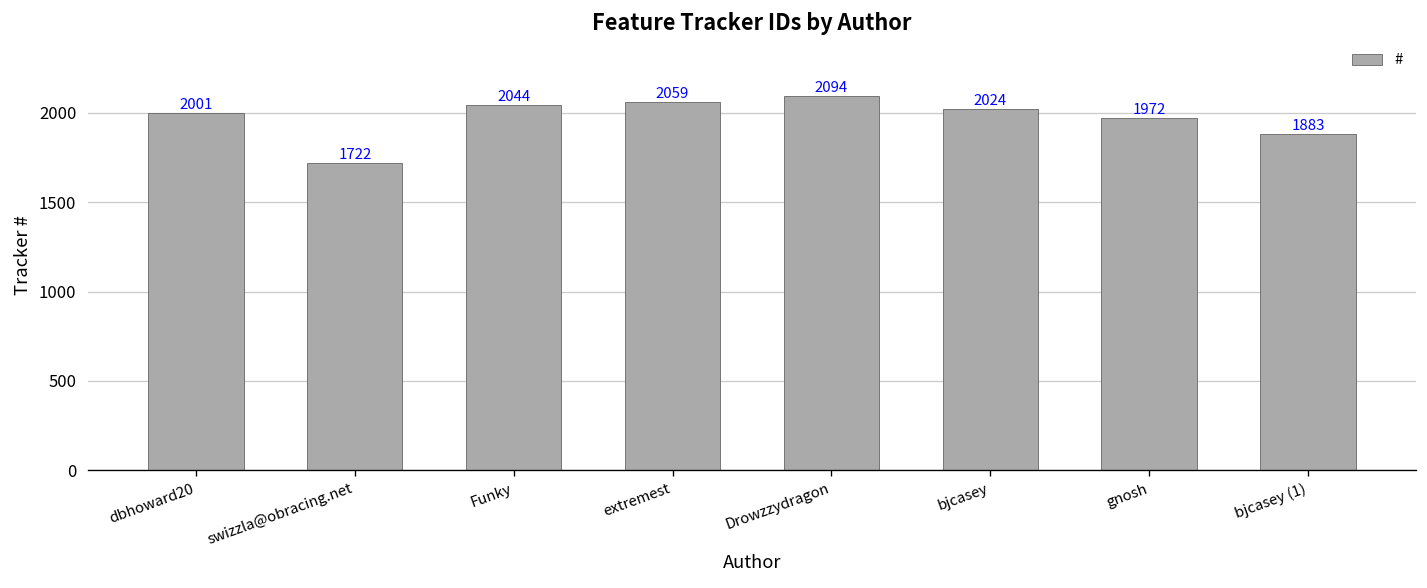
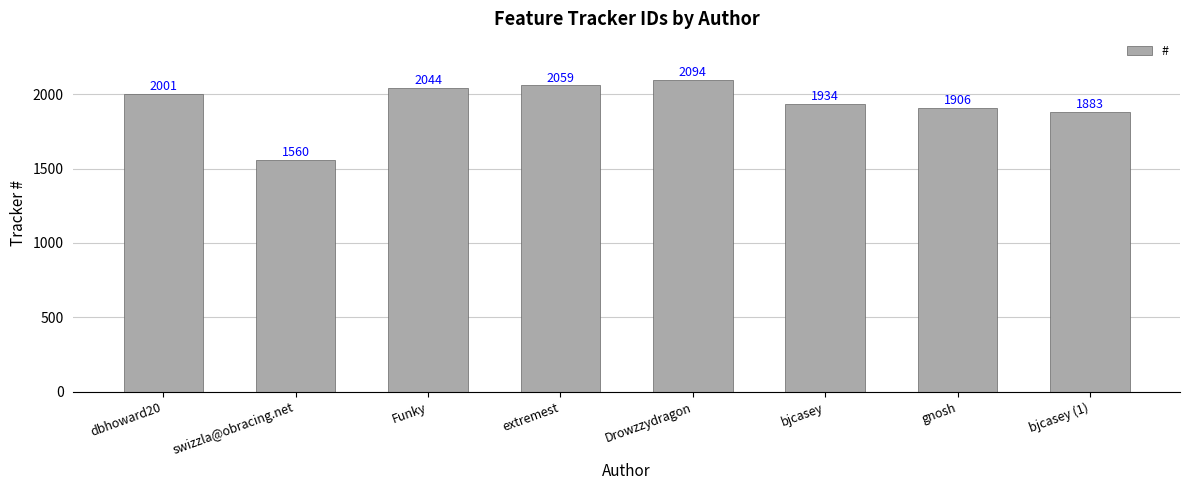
  {
    "dbhoward20": 2001,
-   "swizzla@obracing.net": 1722,
+   "swizzla@obracing.net": 1560,
    "Funky": 2044,
    "extremest": 2059,
    "Drowzzydragon": 2094,
-   "bjcasey": 2024,
-   "gnosh": 1972,
+   "bjcasey": 1934,
+   "gnosh": 1906,
    "bjcasey (1)": 1883
  }
